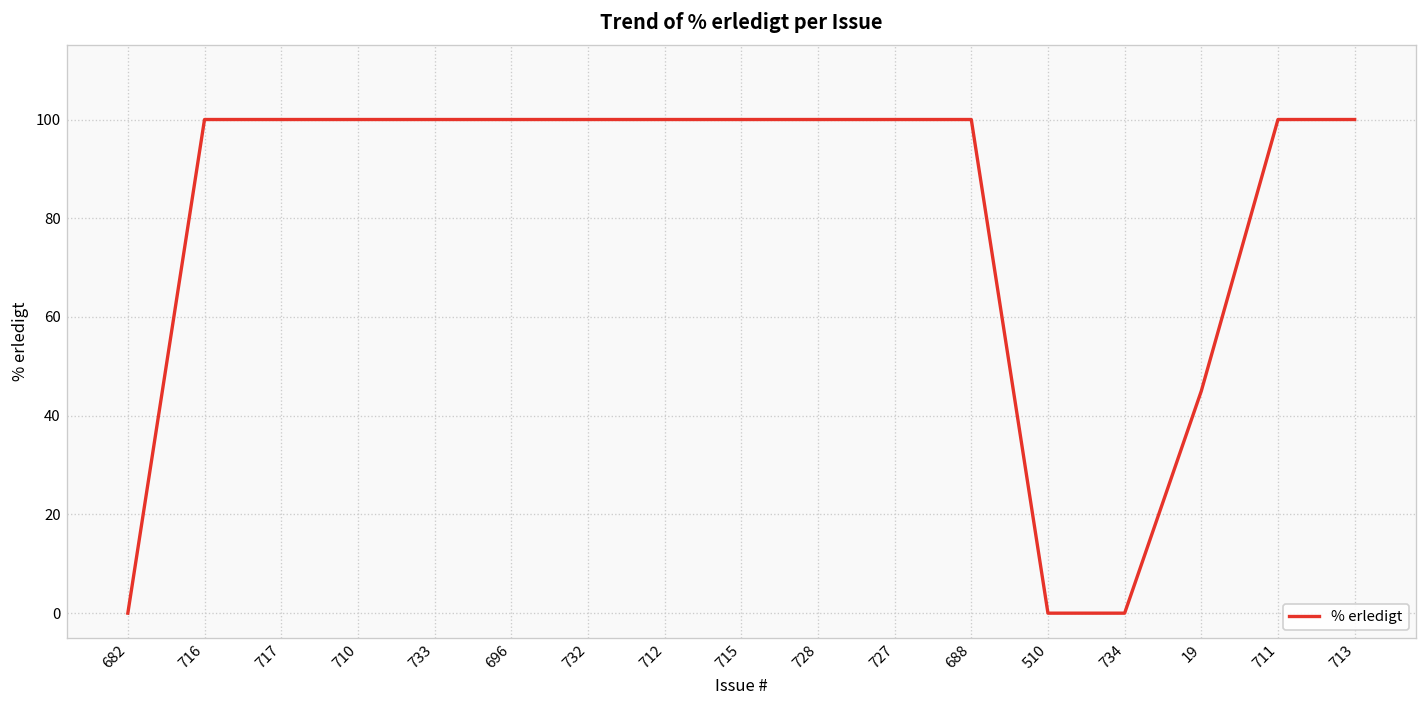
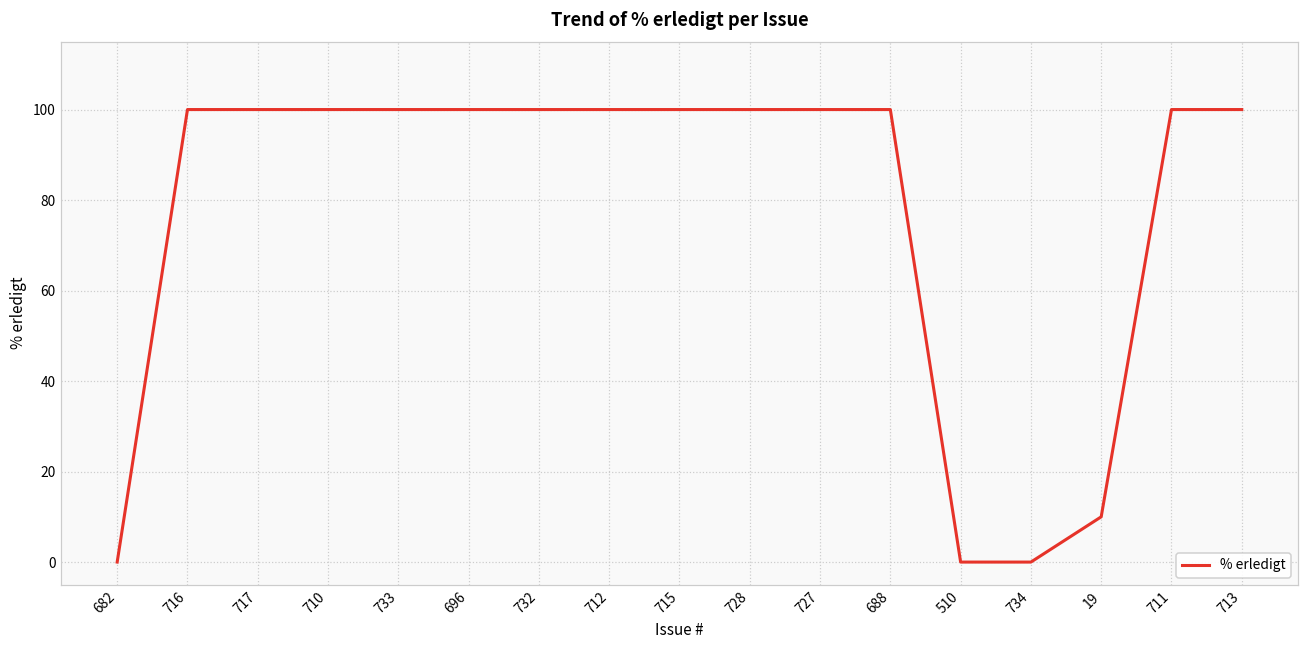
  {
    "682": 0,
    "716": 100,
    "717": 100,
    "710": 100,
    "733": 100,
    "696": 100,
    "732": 100,
    "712": 100,
    "715": 100,
    "728": 100,
    "727": 100,
    "688": 100,
    "510": 0,
    "734": 0,
-   "19": 45,
+   "19": 10,
    "711": 100,
    "713": 100
  }
